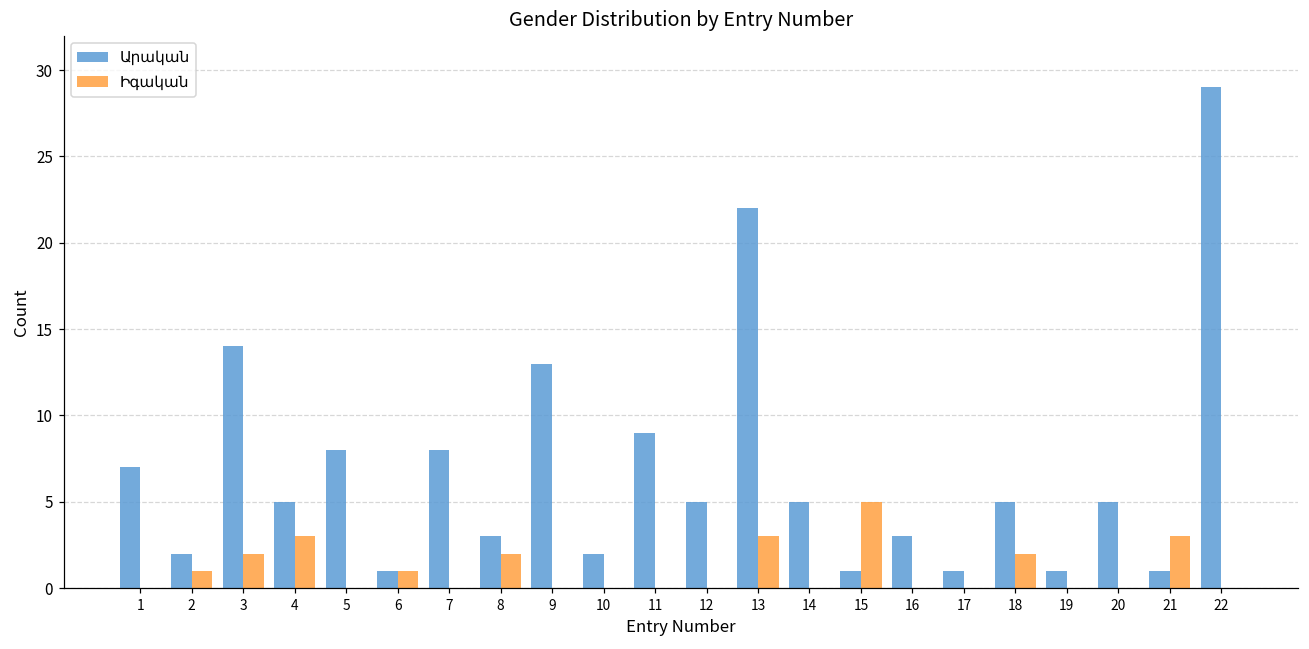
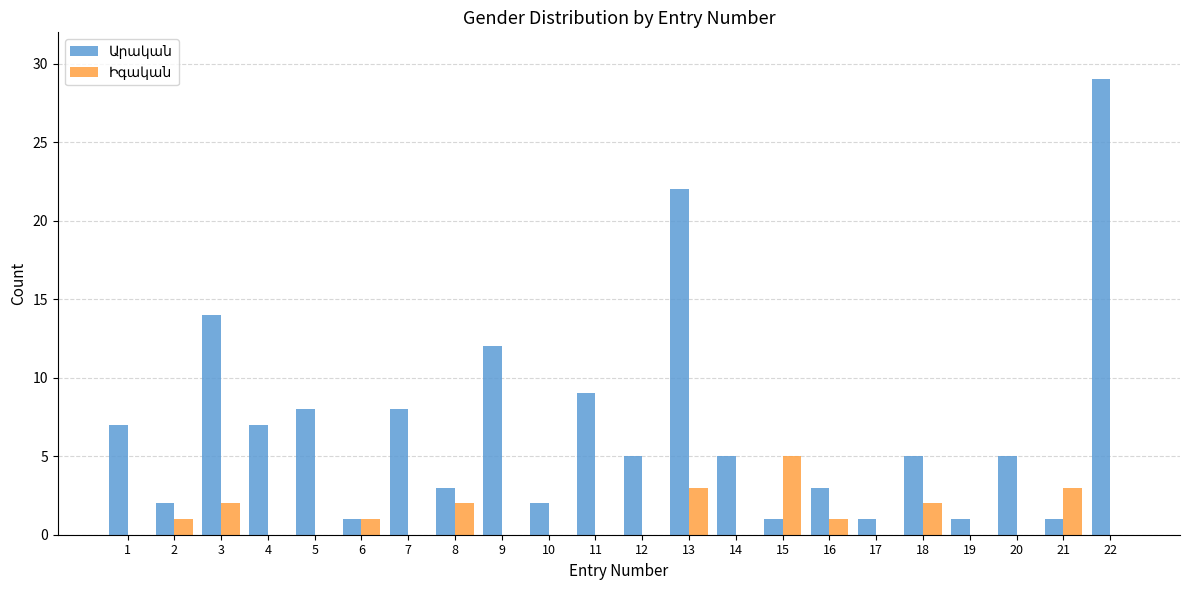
  {
    "Արական": {
      "1": 7,
      "2": 2,
      "3": 14,
-     "4": 5,
+     "4": 7,
      "5": 8,
      "6": 1,
      "7": 8,
      "8": 3,
-     "9": 13,
+     "9": 12,
      "10": 2,
      "11": 9,
      "12": 5,
      "13": 22,
      "14": 5,
      "15": 1,
      "16": 3,
      "17": 1,
      "18": 5,
      "19": 1,
      "20": 5,
      "21": 1,
      "22": 29
    },
    "Իգական": {
      "1": 0,
      "2": 1,
      "3": 2,
-     "4": 3,
+     "4": 0,
      "5": 0,
      "6": 1,
      "7": 0,
      "8": 2,
      "9": 0,
      "10": 0,
      "11": 0,
      "12": 0,
      "13": 3,
      "14": 0,
      "15": 5,
-     "16": 0,
+     "16": 1,
      "17": 0,
      "18": 2,
      "19": 0,
      "20": 0,
      "21": 3,
      "22": 0
    }
  }
